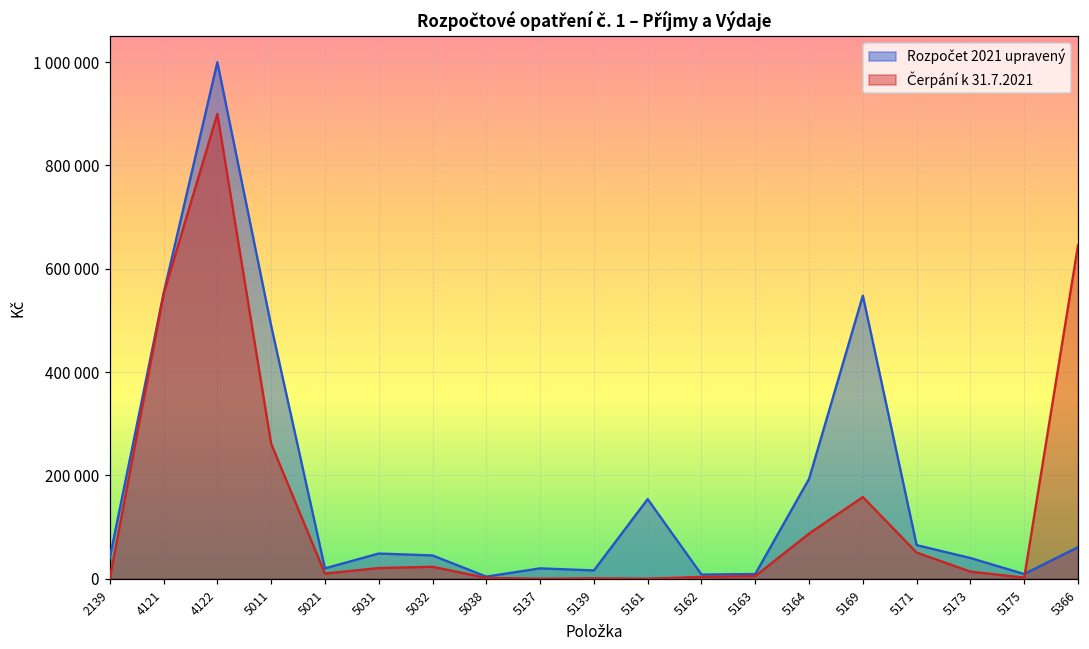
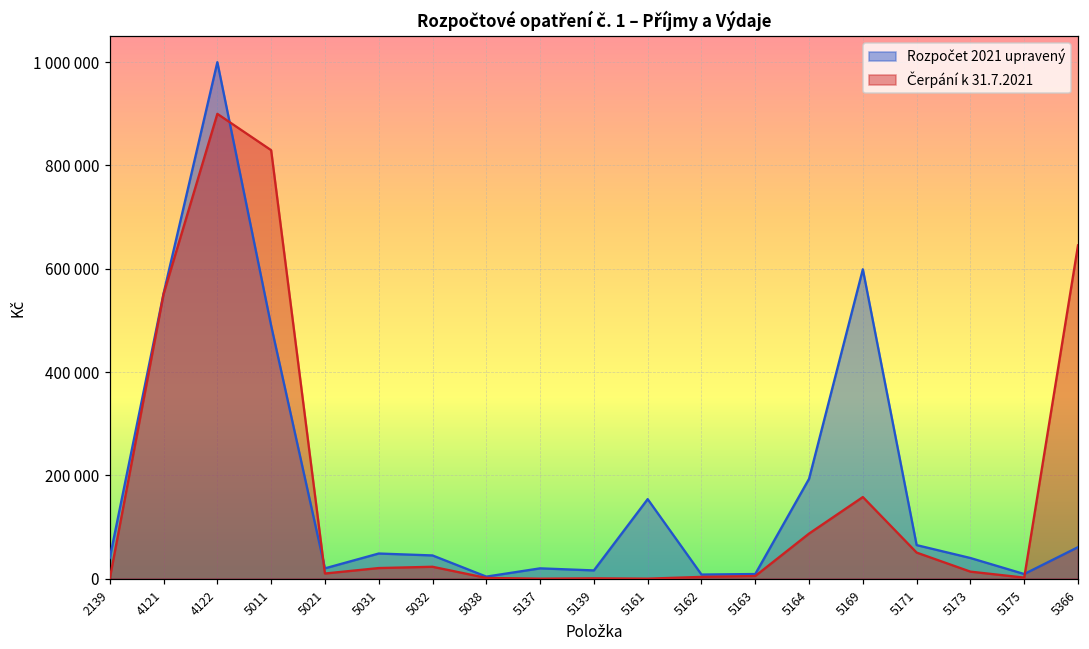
  {
    "Rozpočet 2021 upravený": {
      "2139": 40000,
      "4122": 1000000,
      "5011": 490000,
      "5021": 20000,
      "5031": 50000,
      "5032": 50000,
      "5137": 20000,
      "5139": 20000,
      "5161": 150000,
      "5164": 190000,
-     "5169": 550000,
+     "5169": 600000,
      "5171": 70000,
      "5173": 40000,
      "5175": 10000,
      "5366": 60000
    },
    "Čerpání k 31.7.2021": {
      "2139": 0,
      "4122": 900000,
-     "5011": 260000,
+     "5011": 830000,
      "5021": 10000,
      "5031": 20000,
      "5032": 20000,
      "5137": 0,
      "5139": 0,
      "5161": 0,
      "5164": 90000,
      "5169": 160000,
      "5171": 50000,
      "5173": 10000,
      "5175": 0,
      "5366": 650000
    }
  }
